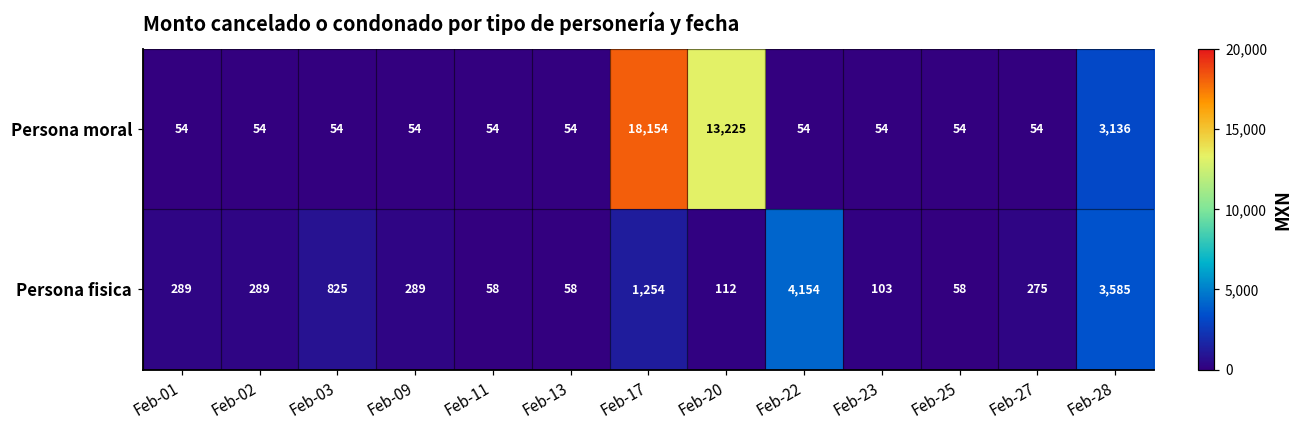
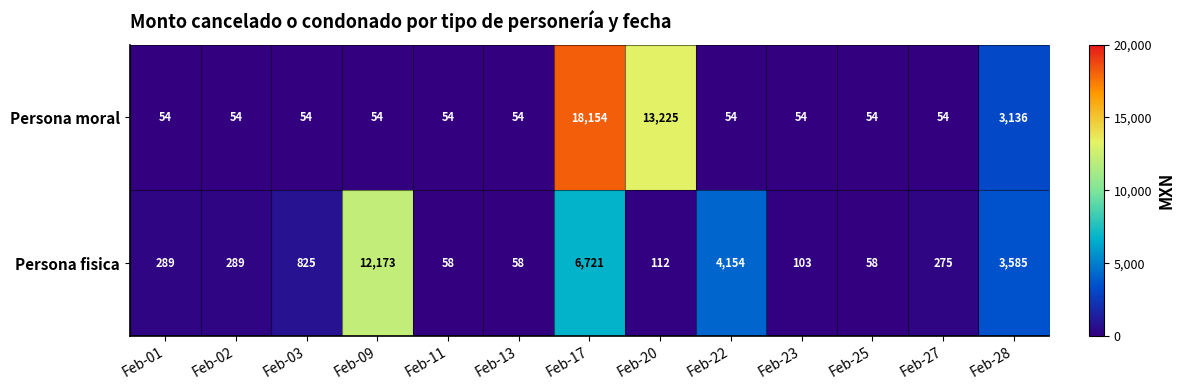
  {
    "Persona moral": {
      "Feb-01": "54",
      "Feb-02": "54",
      "Feb-03": "54",
      "Feb-09": "54",
      "Feb-11": "54",
      "Feb-13": "54",
      "Feb-17": "18,154",
      "Feb-20": "13,225",
      "Feb-22": "54",
      "Feb-23": "54",
      "Feb-25": "54",
      "Feb-27": "54",
      "Feb-28": "3,136"
    },
    "Persona fisica": {
      "Feb-01": "289",
      "Feb-02": "289",
      "Feb-03": "825",
-     "Feb-09": "289",
+     "Feb-09": "12,173",
      "Feb-11": "58",
      "Feb-13": "58",
-     "Feb-17": "1,254",
+     "Feb-17": "6,721",
      "Feb-20": "112",
      "Feb-22": "4,154",
      "Feb-23": "103",
      "Feb-25": "58",
      "Feb-27": "275",
      "Feb-28": "3,585"
    }
  }
